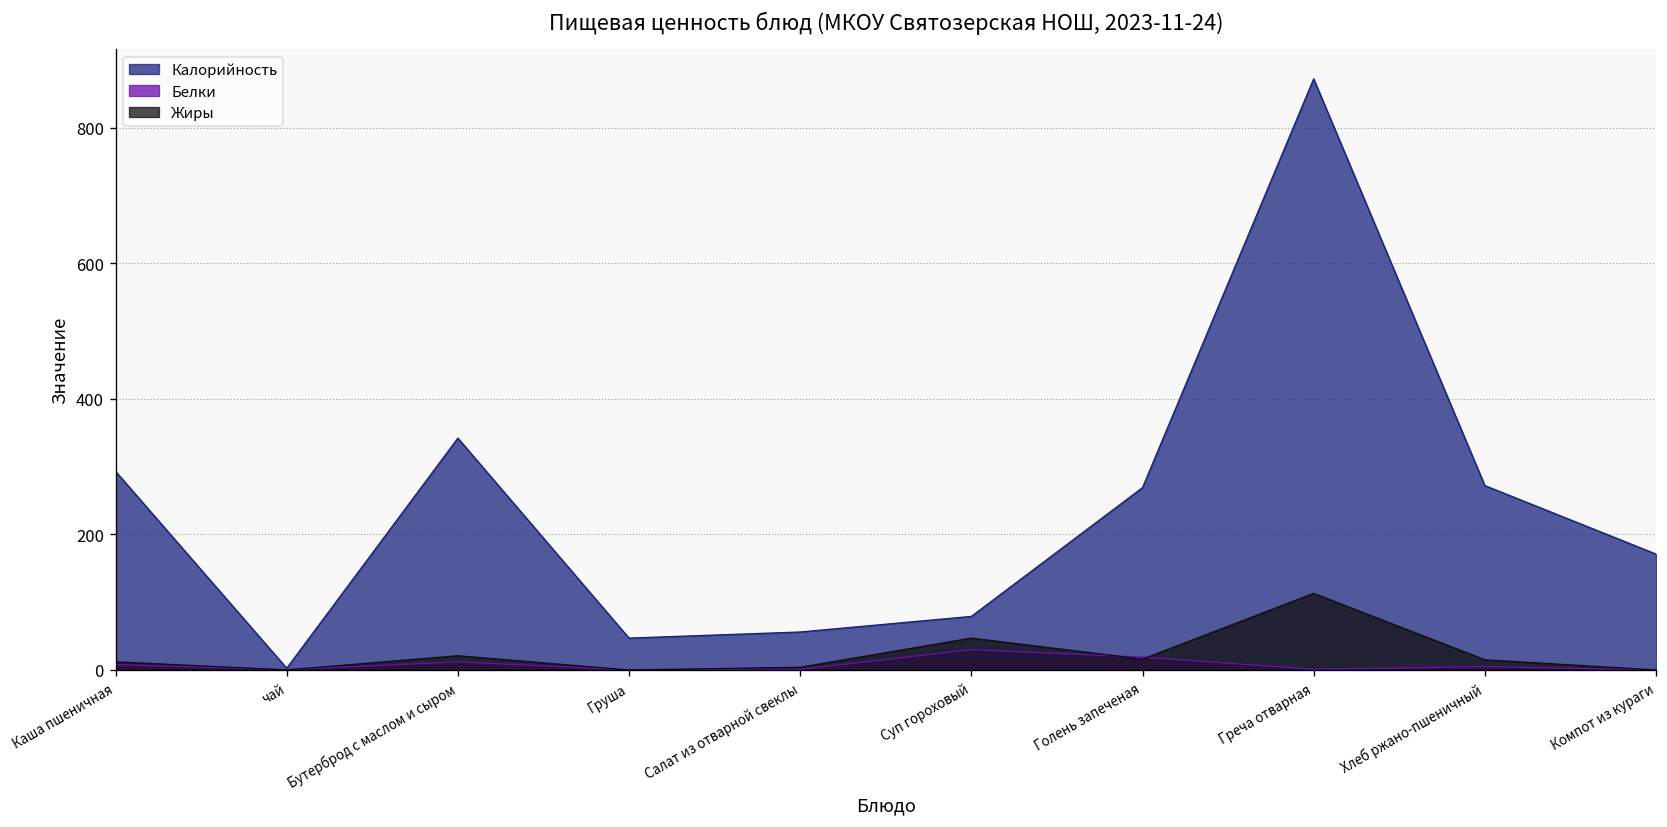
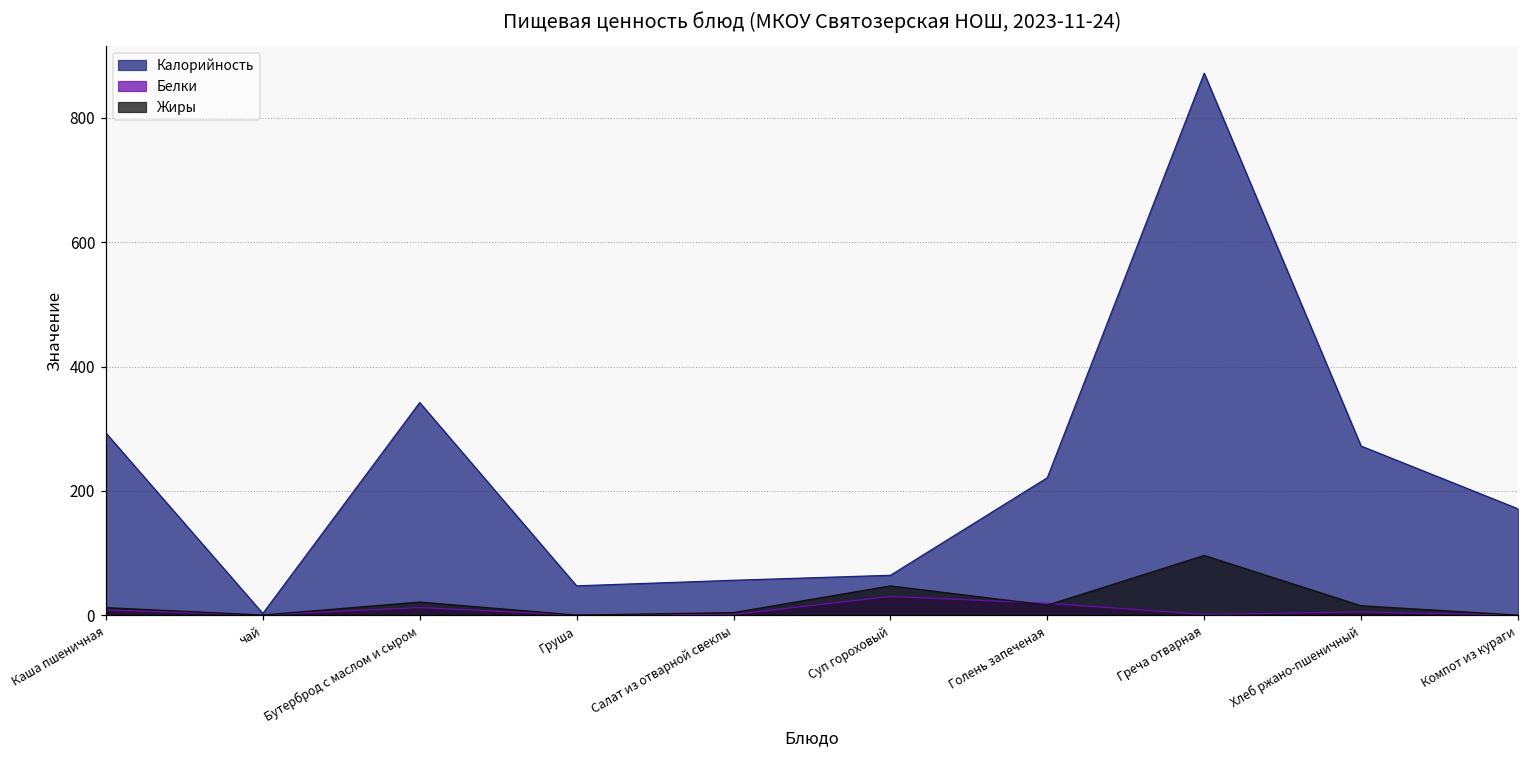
  {
    "Калорийность": {
      "Каша пшеничная": 290,
      "Бутерброд с маслом и сыром": 340,
      "Груша": 50,
      "Салат из отварной свеклы": 60,
-     "Суп гороховый": 80,
-     "Голень запеченая": 270,
+     "Суп гороховый": 60,
+     "Голень запеченая": 220,
      "Греча отварная": 870,
      "Хлеб ржано-пшеничный": 270,
      "Компот из кураги": 170
    },
    "Белки": {
      "Бутерброд с маслом и сыром": 10,
      "Суп гороховый": 30,
      "Греча отварная": 0,
      "Хлеб ржано-пшеничный": 0
    },
    "Жиры": {
      "Бутерброд с маслом и сыром": 20,
      "Суп гороховый": 50,
-     "Греча отварная": 110,
+     "Греча отварная": 100,
      "Хлеб ржано-пшеничный": 20
    }
  }
